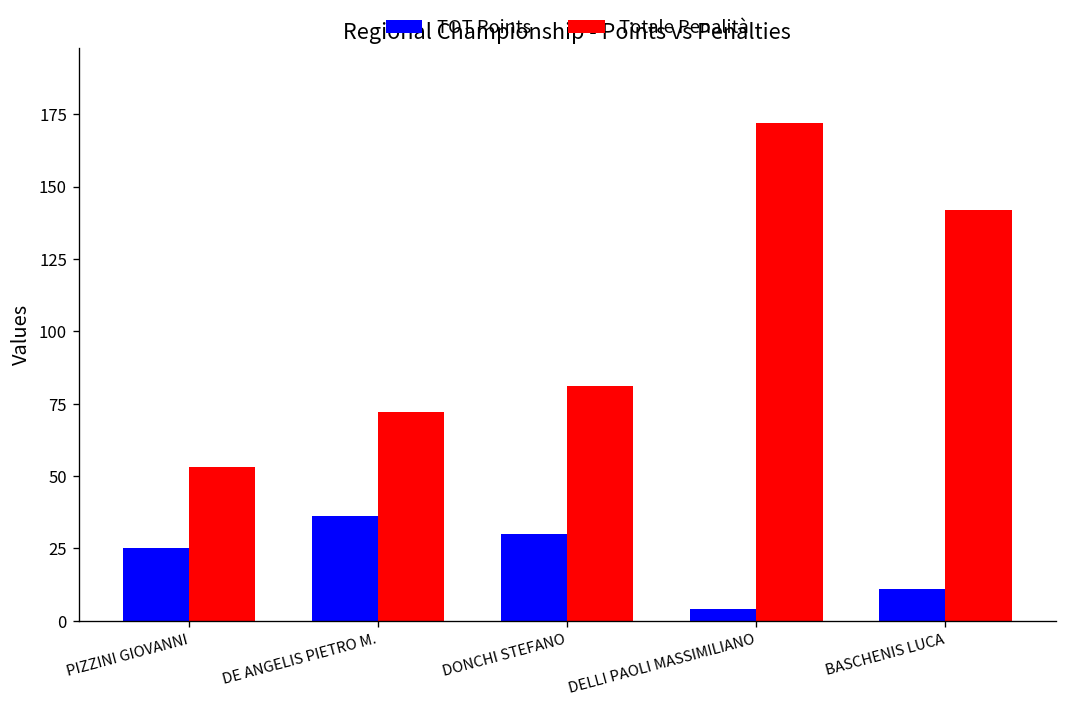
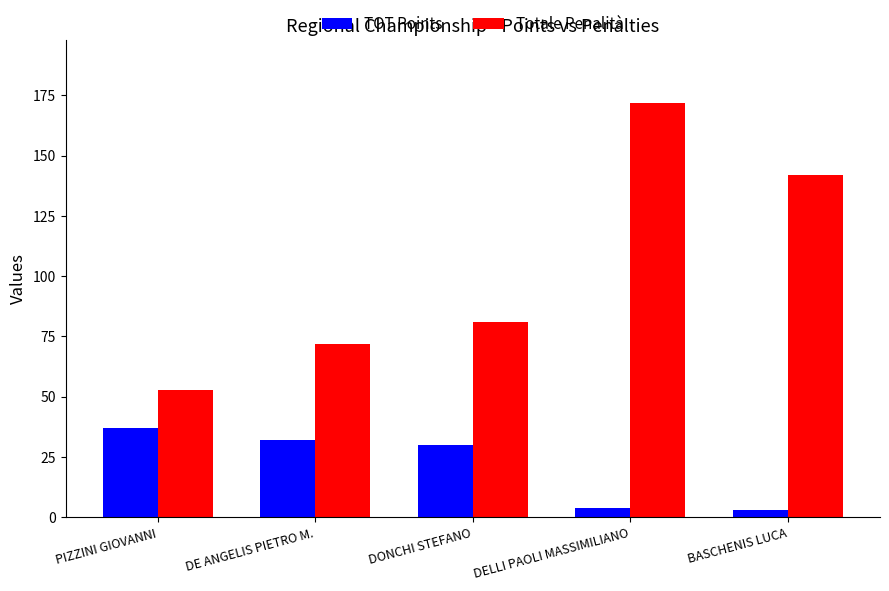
  {
    "TOT Points": {
-     "PIZZINI GIOVANNI": 25,
-     "DE ANGELIS PIETRO M.": 36,
+     "PIZZINI GIOVANNI": 37,
+     "DE ANGELIS PIETRO M.": 32,
      "DONCHI STEFANO": 30,
      "DELLI PAOLI MASSIMILIANO": 4,
-     "BASCHENIS LUCA": 11
+     "BASCHENIS LUCA": 3
    },
    "Totale Penalità": {
      "PIZZINI GIOVANNI": 53,
      "DE ANGELIS PIETRO M.": 72,
      "DONCHI STEFANO": 81,
      "DELLI PAOLI MASSIMILIANO": 172,
      "BASCHENIS LUCA": 142
    }
  }
